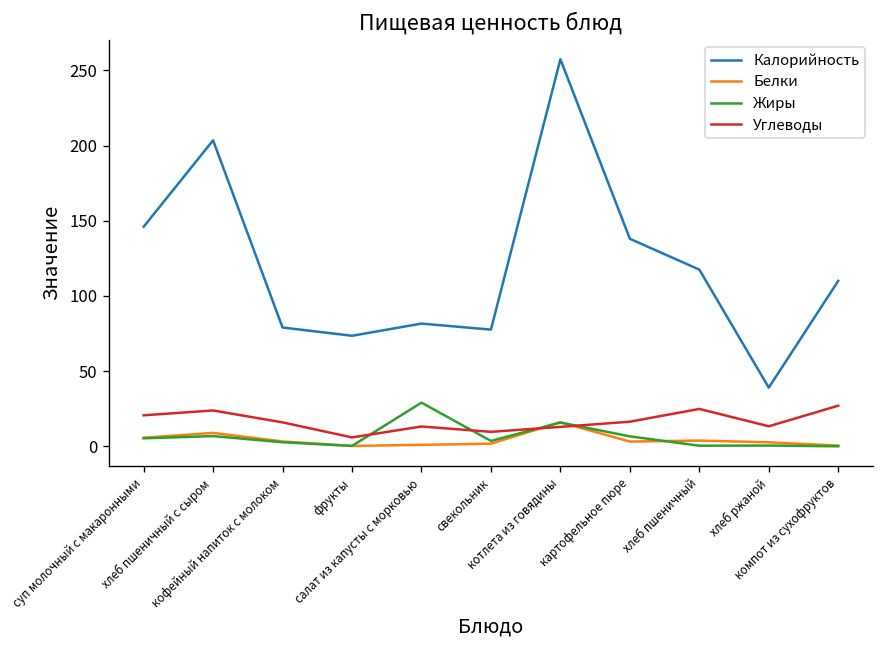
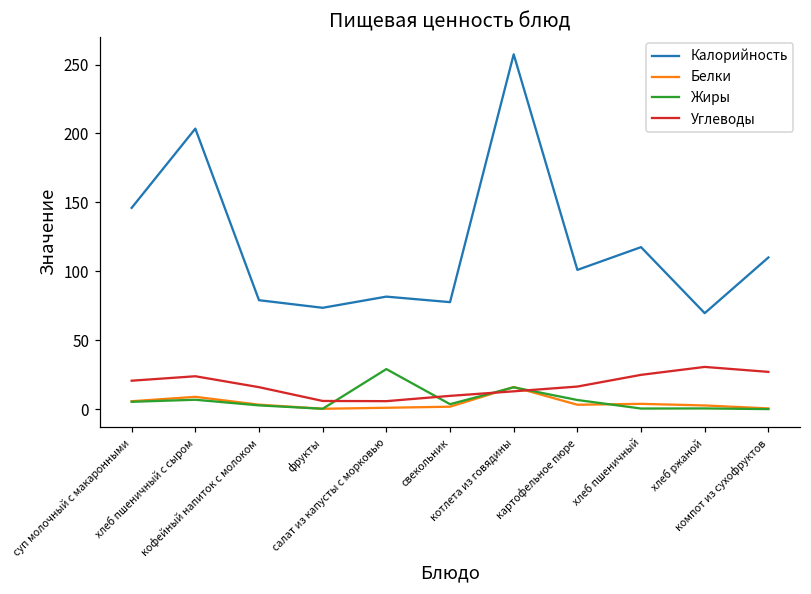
  {
    "Калорийность": {
      "суп молочный с макаронными": 146,
      "хлеб пшеничный с сыром": 203,
      "кофейный напиток с молоком": 79,
      "фрукты": 74,
      "салат из капусты с морковью": 82,
      "свекольник": 78,
      "котлета из говядины": 257,
-     "картофельное пюре": 138,
+     "картофельное пюре": 101,
      "хлеб пшеничный": 118,
-     "хлеб ржаной": 39,
+     "хлеб ржаной": 70,
      "компот из сухофруктов": 110
    },
    "Белки": {
      "хлеб пшеничный с сыром": 9,
      "салат из капусты с морковью": 1,
      "картофельное пюре": 3,
      "хлеб пшеничный": 4,
      "хлеб ржаной": 3
    },
    "Жиры": {
      "хлеб пшеничный с сыром": 7,
      "салат из капусты с морковью": 29,
      "картофельное пюре": 7,
      "хлеб пшеничный": 0,
      "хлеб ржаной": 0
    },
    "Углеводы": {
      "суп молочный с макаронными": 21,
      "хлеб пшеничный с сыром": 24,
      "кофейный напиток с молоком": 16,
      "фрукты": 6,
-     "салат из капусты с морковью": 13,
+     "салат из капусты с морковью": 6,
      "свекольник": 10,
      "котлета из говядины": 13,
      "картофельное пюре": 16,
      "хлеб пшеничный": 25,
-     "хлеб ржаной": 13,
+     "хлеб ржаной": 31,
      "компот из сухофруктов": 27
    }
  }
